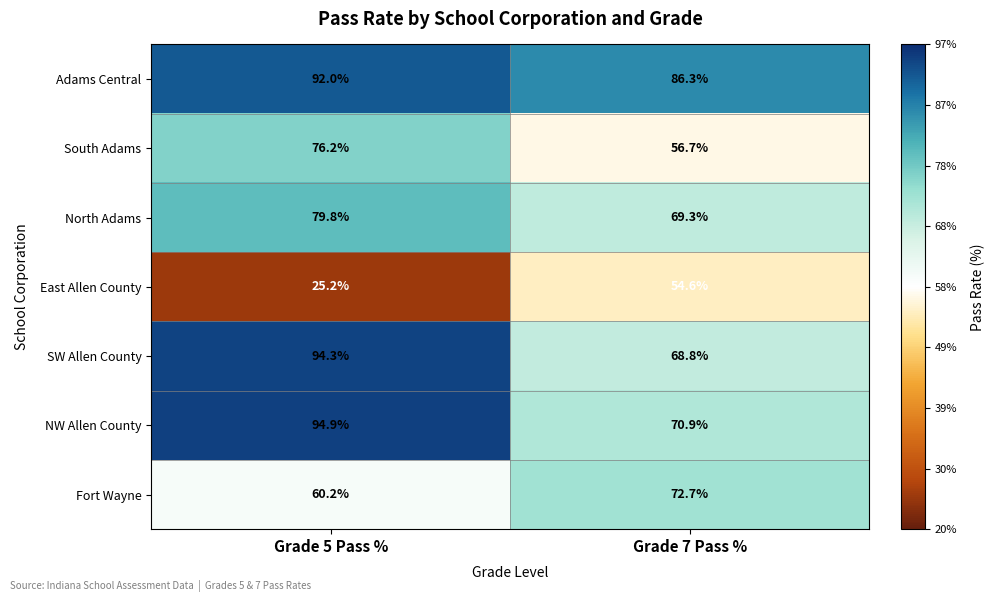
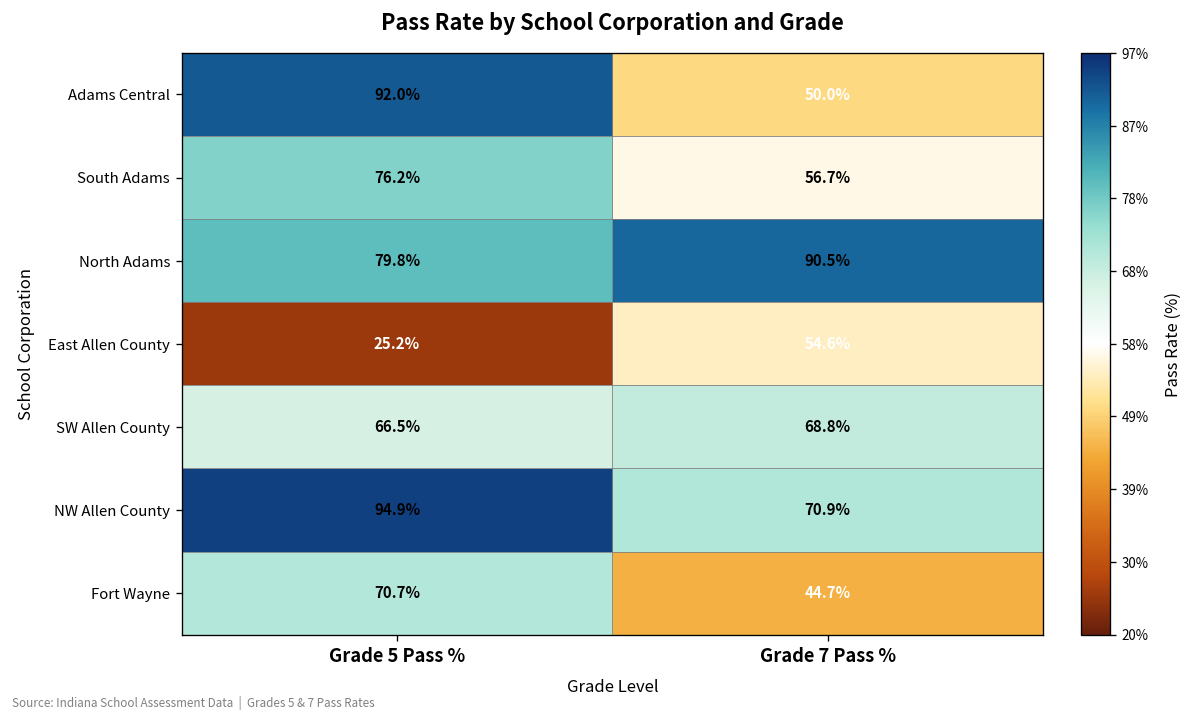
  {
    "Adams Central": {
      "Grade 5 Pass %": "92.0%",
-     "Grade 7 Pass %": "86.3%"
+     "Grade 7 Pass %": "50.0%"
    },
    "South Adams": {
      "Grade 5 Pass %": "76.2%",
      "Grade 7 Pass %": "56.7%"
    },
    "North Adams": {
      "Grade 5 Pass %": "79.8%",
-     "Grade 7 Pass %": "69.3%"
+     "Grade 7 Pass %": "90.5%"
    },
    "East Allen County": {
      "Grade 5 Pass %": "25.2%",
      "Grade 7 Pass %": "54.6%"
    },
    "SW Allen County": {
-     "Grade 5 Pass %": "94.3%",
+     "Grade 5 Pass %": "66.5%",
      "Grade 7 Pass %": "68.8%"
    },
    "NW Allen County": {
      "Grade 5 Pass %": "94.9%",
      "Grade 7 Pass %": "70.9%"
    },
    "Fort Wayne": {
-     "Grade 5 Pass %": "60.2%",
-     "Grade 7 Pass %": "72.7%"
+     "Grade 5 Pass %": "70.7%",
+     "Grade 7 Pass %": "44.7%"
    }
  }
